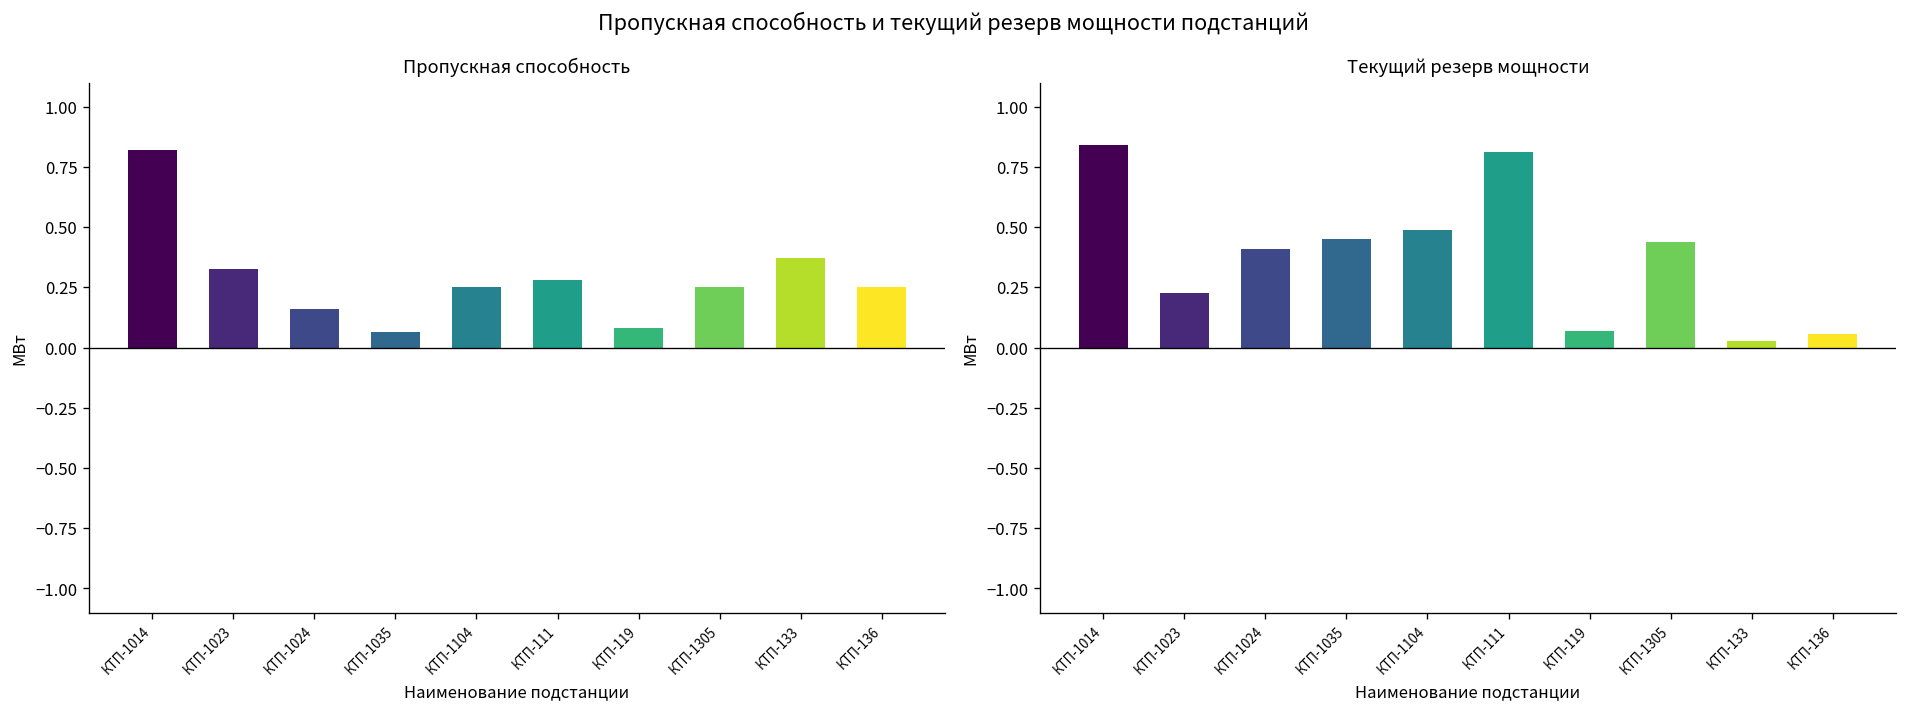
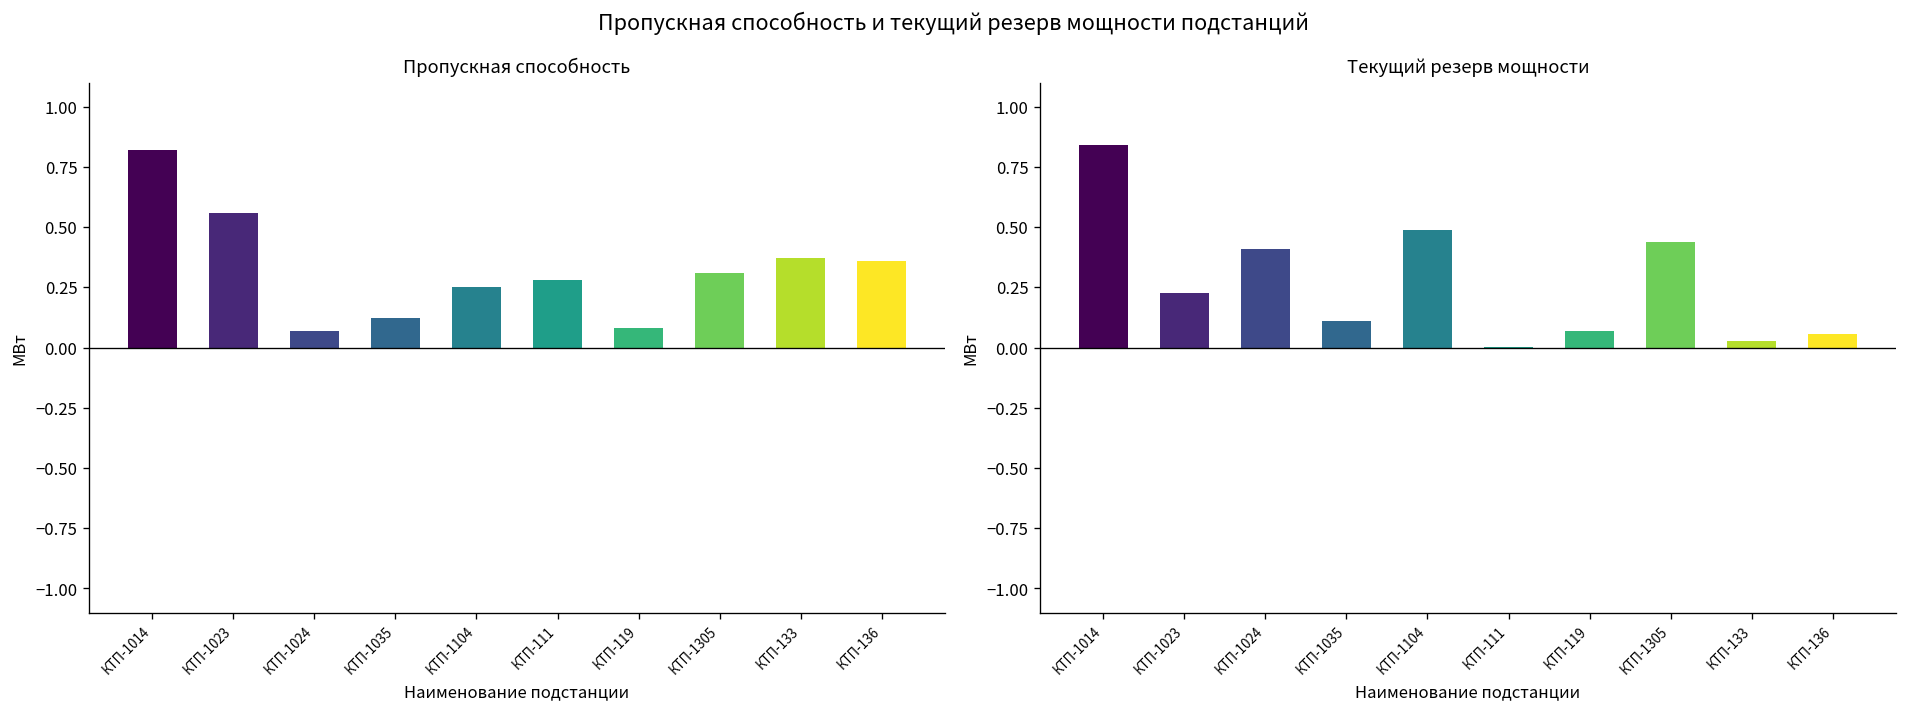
  {
    "Пропускная способность": {
      "КТП-1014": 0.82,
-     "КТП-1023": 0.33,
-     "КТП-1024": 0.16,
-     "КТП-1035": 0.06,
+     "КТП-1023": 0.56,
+     "КТП-1024": 0.07,
+     "КТП-1035": 0.12,
      "КТП-1104": 0.25,
      "КТП-111": 0.28,
      "КТП-119": 0.08,
-     "КТП-1305": 0.25,
+     "КТП-1305": 0.31,
      "КТП-133": 0.37,
-     "КТП-136": 0.25
+     "КТП-136": 0.36
    },
    "Текущий резерв мощности": {
      "КТП-1014": 0.84,
      "КТП-1023": 0.23,
      "КТП-1024": 0.41,
-     "КТП-1035": 0.45,
+     "КТП-1035": 0.11,
      "КТП-1104": 0.49,
-     "КТП-111": 0.81,
+     "КТП-111": 0.00,
      "КТП-119": 0.07,
      "КТП-1305": 0.44,
      "КТП-133": 0.03,
      "КТП-136": 0.06
    }
  }
